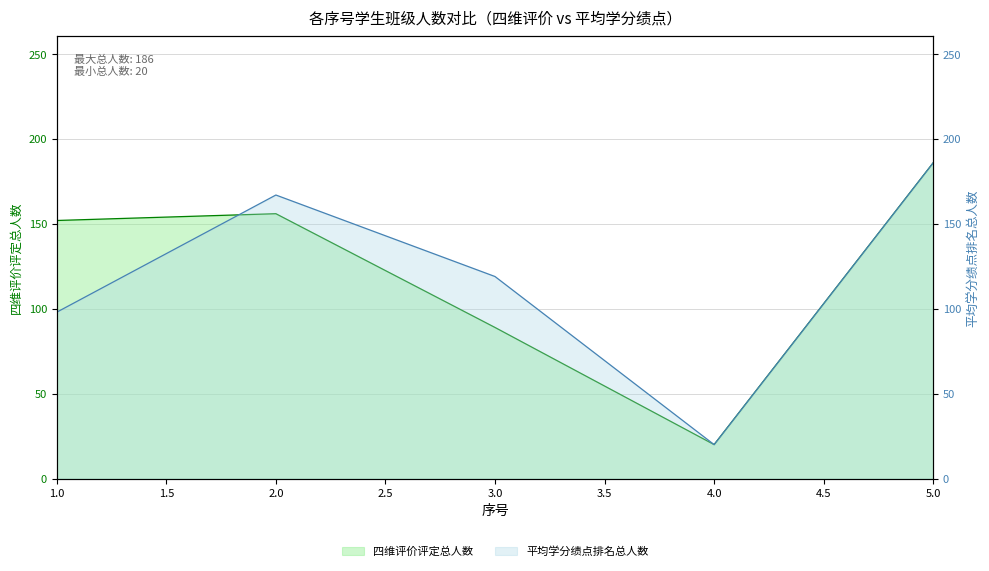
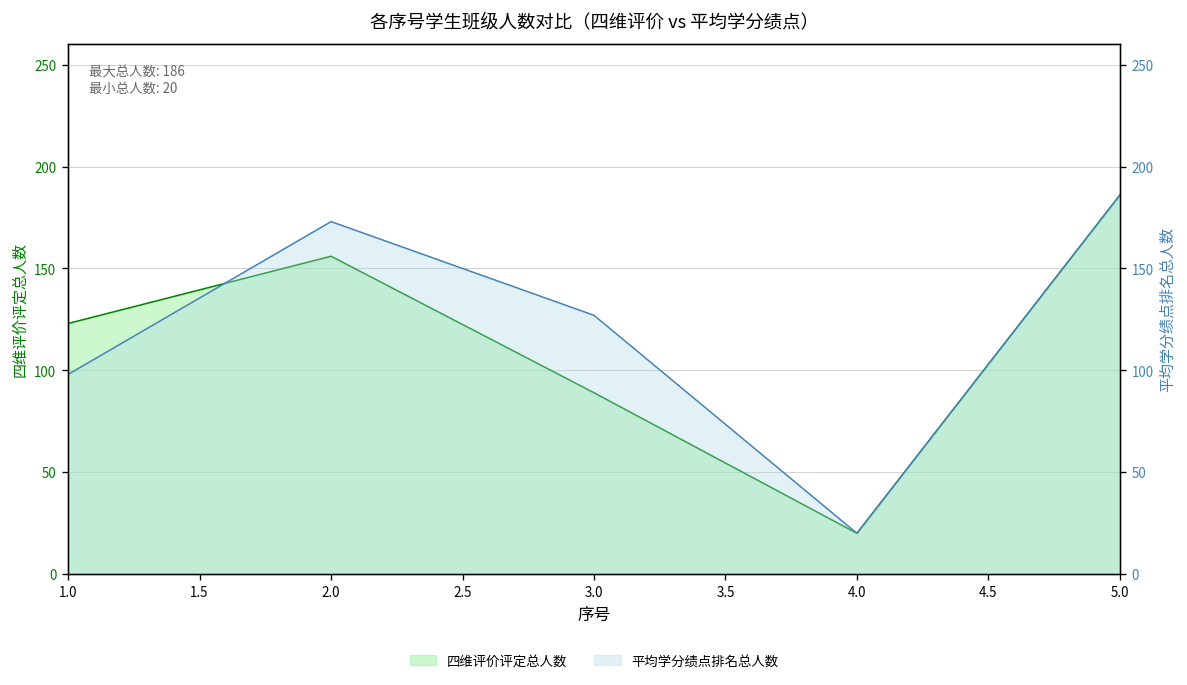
  {
    "四维评价评定总人数": {
-     "1.0": 152,
+     "1.0": 123,
      "2.0": 156,
      "3.0": 89,
      "4.0": 20,
      "5.0": 186
    },
    "平均学分绩点排名总人数": {
      "1.0": 98,
-     "2.0": 167,
-     "3.0": 119,
+     "2.0": 173,
+     "3.0": 127,
      "4.0": 20,
      "5.0": 186
    }
  }
